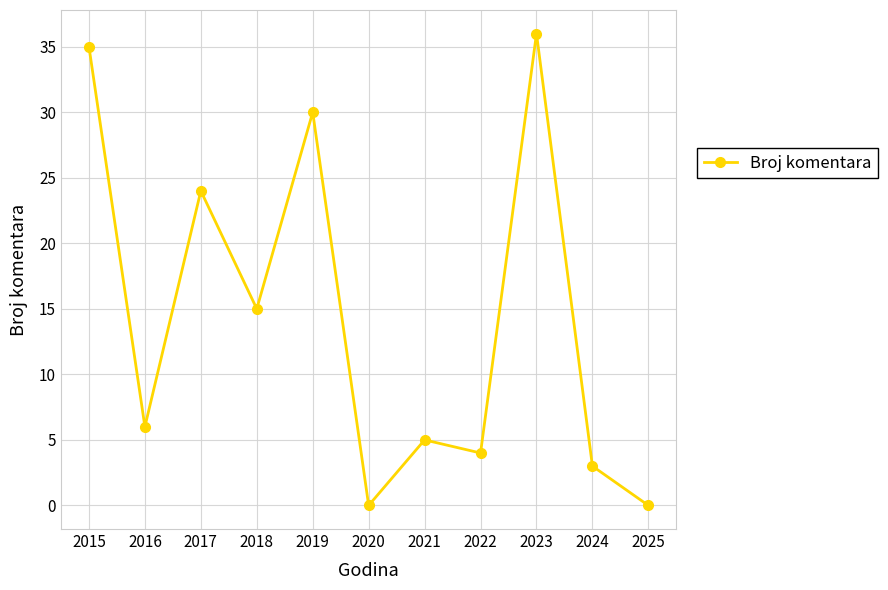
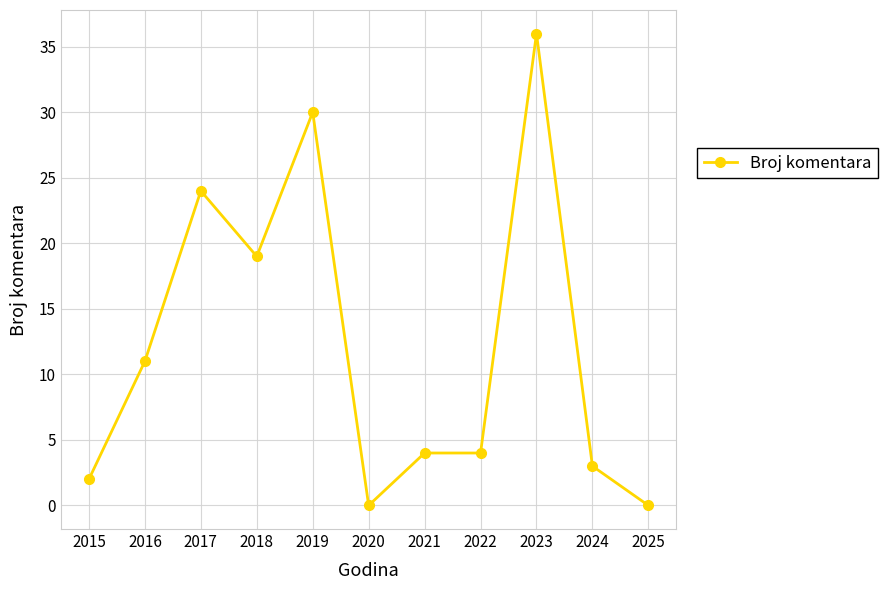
  {
-   "2015": 35,
-   "2016": 6,
+   "2015": 2,
+   "2016": 11,
    "2017": 24,
-   "2018": 15,
+   "2018": 19,
    "2019": 30,
    "2020": 0,
-   "2021": 5,
+   "2021": 4,
    "2022": 4,
    "2023": 36,
    "2024": 3,
    "2025": 0
  }
